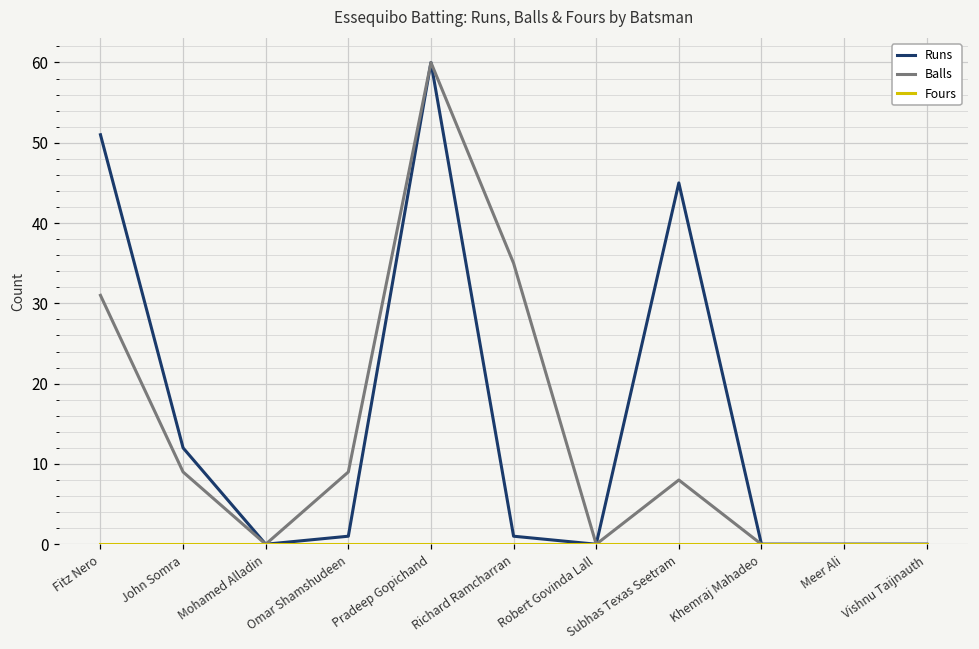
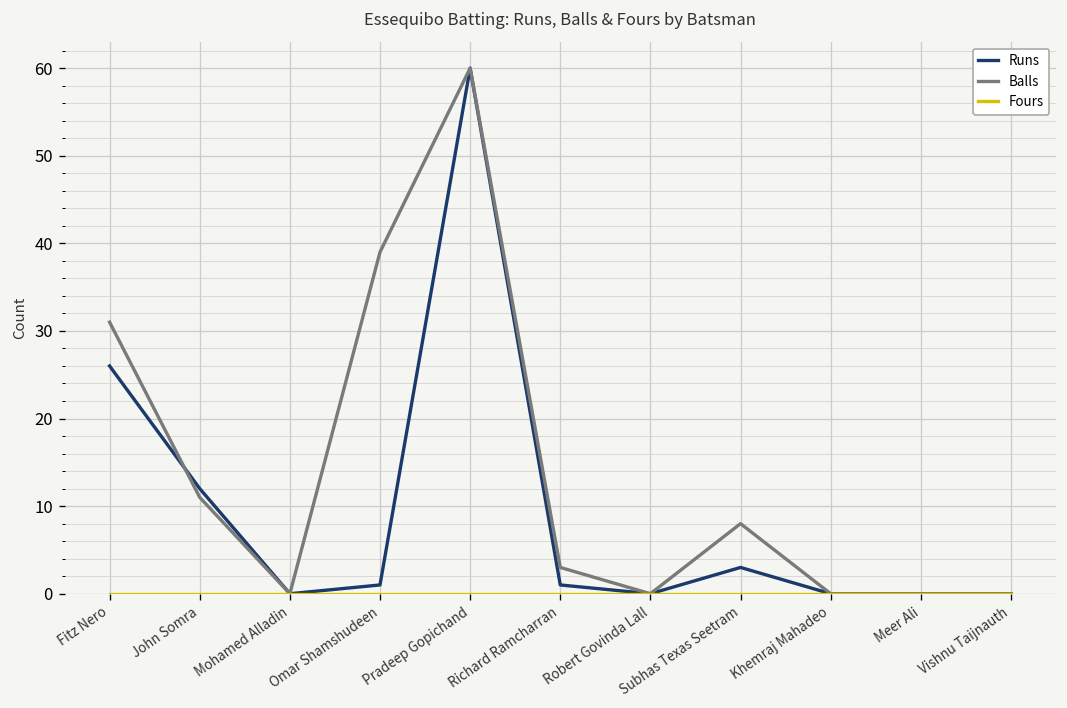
  {
    "Runs": {
-     "Fitz Nero": 51,
+     "Fitz Nero": 26,
      "John Somra": 12,
      "Omar Shamshudeen": 1,
      "Richard Ramcharran": 1,
-     "Subhas Texas Seetram": 45
+     "Subhas Texas Seetram": 3
    },
    "Balls": {
      "Fitz Nero": 31,
-     "John Somra": 9,
-     "Omar Shamshudeen": 9,
-     "Richard Ramcharran": 35,
+     "John Somra": 11,
+     "Omar Shamshudeen": 39,
+     "Richard Ramcharran": 3,
      "Subhas Texas Seetram": 8
    },
    "Fours": {
      "Fitz Nero": 0,
      "John Somra": 0,
      "Omar Shamshudeen": 0,
      "Pradeep Gopichand": 0,
      "Richard Ramcharran": 0,
      "Subhas Texas Seetram": 0
    }
  }
